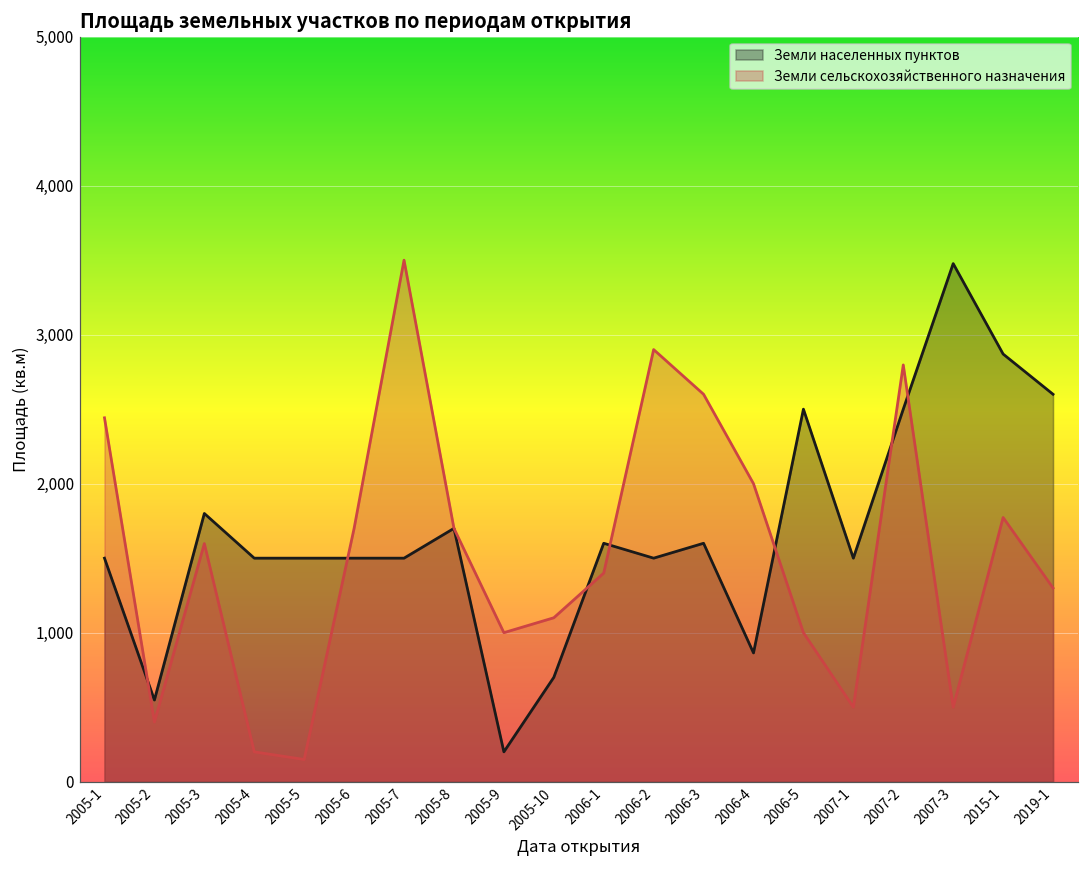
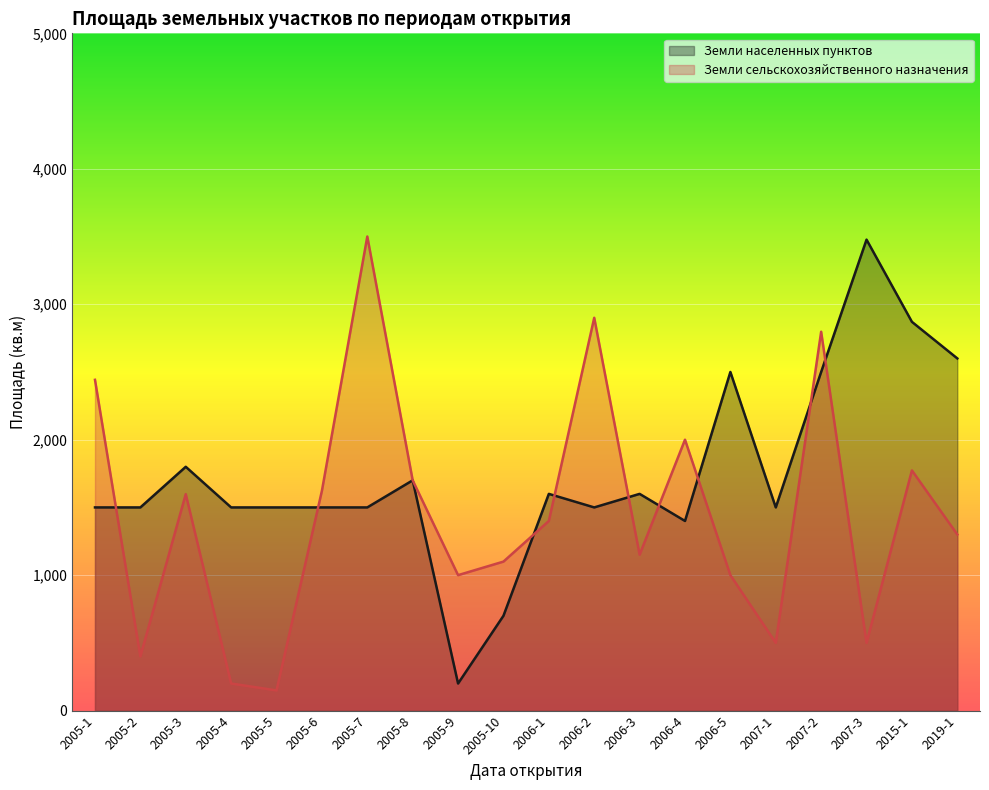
  {
    "Земли населенных пунктов": {
      "2005-1": "1,500",
-     "2005-2": "550",
+     "2005-2": "1,500",
      "2005-3": "1,800",
      "2005-4": "1,500",
      "2005-5": "1,500",
      "2005-6": "1,500",
      "2005-7": "1,500",
      "2005-9": "200",
      "2005-10": "700",
      "2006-1": "1,600",
      "2006-2": "1,500",
      "2006-3": "1,600",
-     "2006-4": "860",
+     "2006-4": "1,400",
      "2006-5": "2,500",
      "2007-1": "1,500",
      "2007-2": "2,500",
      "2007-3": "3,480",
      "2015-1": "2,870",
      "2019-1": "2,600"
    },
    "Земли сельскохозяйственного назначения": {
      "2005-1": "2,440",
      "2005-2": "400",
      "2005-3": "1,600",
      "2005-4": "200",
      "2005-5": "150",
-     "2005-6": "1,700",
+     "2005-6": "1,620",
      "2005-7": "3,500",
      "2005-9": "1,000",
      "2005-10": "1,100",
      "2006-1": "1,400",
      "2006-2": "2,900",
-     "2006-3": "2,600",
+     "2006-3": "1,150",
      "2006-4": "2,000",
      "2006-5": "1,000",
      "2007-1": "500",
      "2007-2": "2,800",
      "2007-3": "500",
      "2015-1": "1,770",
      "2019-1": "1,300"
    }
  }
